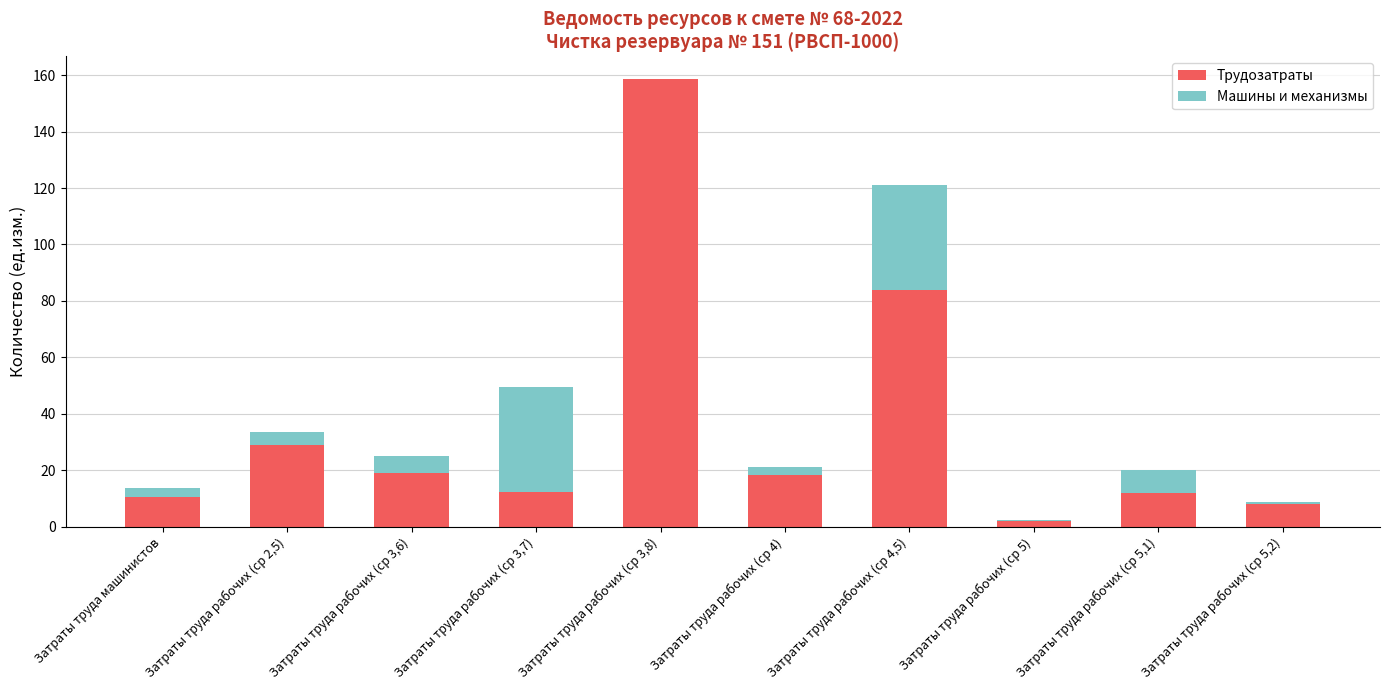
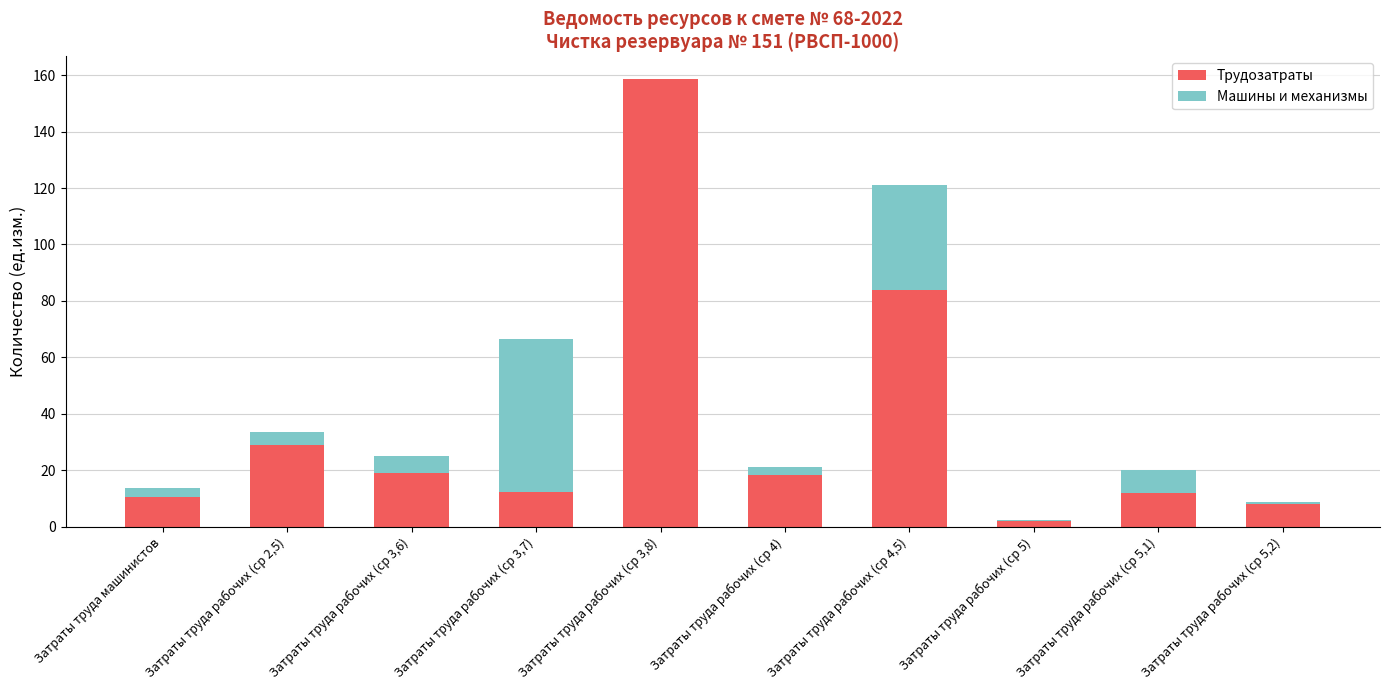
  {
    "Трудозатраты": {
      "Затраты труда машинистов": 11,
      "Затраты труда рабочих (ср 2,5)": 29,
      "Затраты труда рабочих (ср 3,6)": 19,
      "Затраты труда рабочих (ср 3,7)": 12,
      "Затраты труда рабочих (ср 3,8)": 159,
      "Затраты труда рабочих (ср 4)": 18,
      "Затраты труда рабочих (ср 4,5)": 84,
      "Затраты труда рабочих (ср 5)": 2,
      "Затраты труда рабочих (ср 5,1)": 12,
      "Затраты труда рабочих (ср 5,2)": 8
    },
    "Машины и механизмы": {
      "Затраты труда машинистов": 3,
      "Затраты труда рабочих (ср 2,5)": 4,
      "Затраты труда рабочих (ср 3,6)": 6,
-     "Затраты труда рабочих (ср 3,7)": 37,
+     "Затраты труда рабочих (ср 3,7)": 54,
      "Затраты труда рабочих (ср 4)": 3,
      "Затраты труда рабочих (ср 4,5)": 37,
      "Затраты труда рабочих (ср 5,1)": 8
    }
  }
